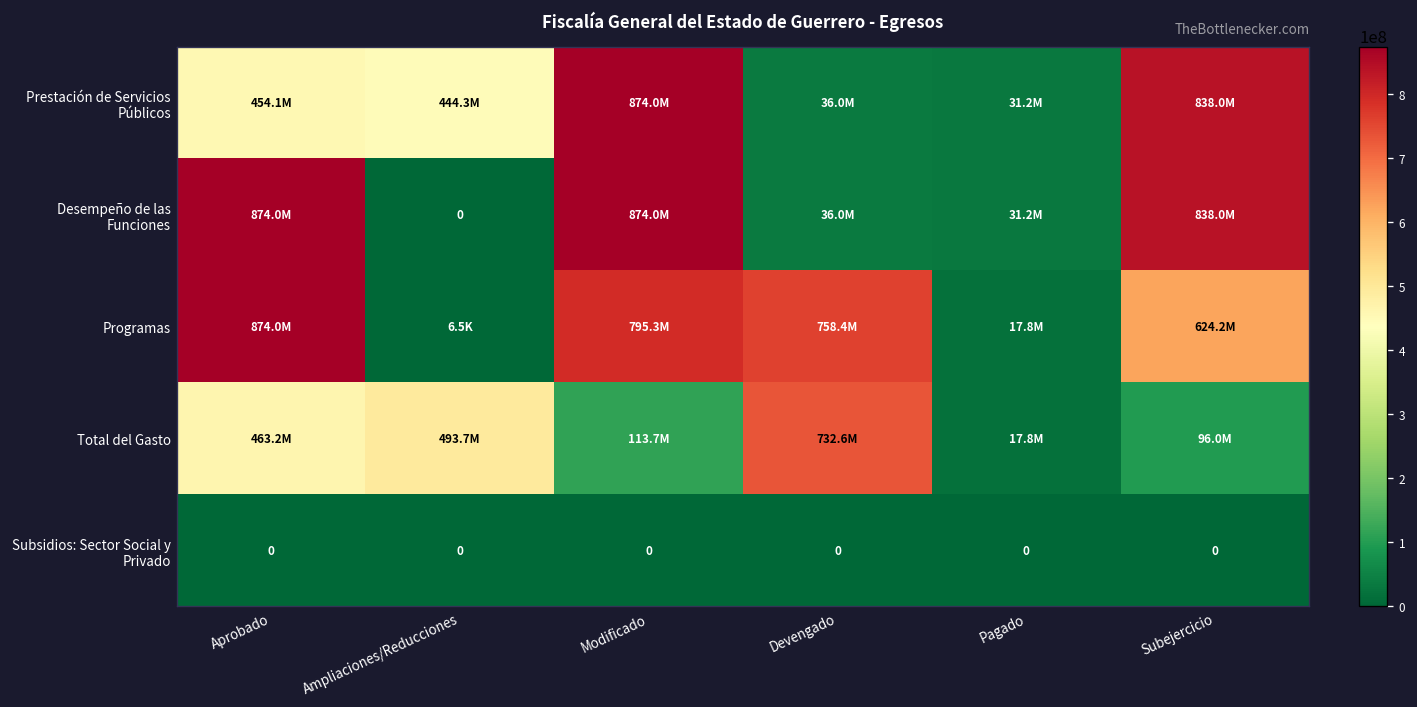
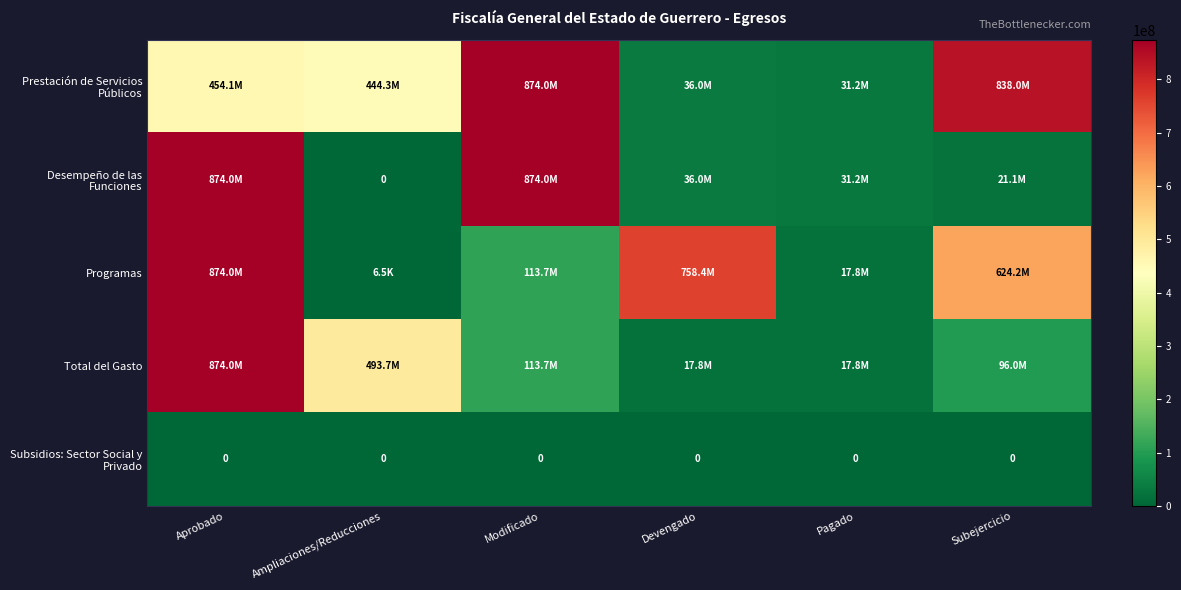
  {
    "Prestación de Servicios Públicos": {
      "Aprobado": "454.1M",
      "Ampliaciones/Reducciones": "444.3M",
      "Modificado": "874.0M",
      "Devengado": "36.0M",
      "Pagado": "31.2M",
      "Subejercicio": "838.0M"
    },
    "Desempeño de las Funciones": {
      "Aprobado": "874.0M",
      "Ampliaciones/Reducciones": "0",
      "Modificado": "874.0M",
      "Devengado": "36.0M",
      "Pagado": "31.2M",
-     "Subejercicio": "838.0M"
+     "Subejercicio": "21.1M"
    },
    "Programas": {
      "Aprobado": "874.0M",
      "Ampliaciones/Reducciones": "6.5K",
-     "Modificado": "795.3M",
+     "Modificado": "113.7M",
      "Devengado": "758.4M",
      "Pagado": "17.8M",
      "Subejercicio": "624.2M"
    },
    "Total del Gasto": {
-     "Aprobado": "463.2M",
+     "Aprobado": "874.0M",
      "Ampliaciones/Reducciones": "493.7M",
      "Modificado": "113.7M",
-     "Devengado": "732.6M",
+     "Devengado": "17.8M",
      "Pagado": "17.8M",
      "Subejercicio": "96.0M"
    },
    "Subsidios: Sector Social y Privado": {
      "Aprobado": "0",
      "Ampliaciones/Reducciones": "0",
      "Modificado": "0",
      "Devengado": "0",
      "Pagado": "0",
      "Subejercicio": "0"
    }
  }
